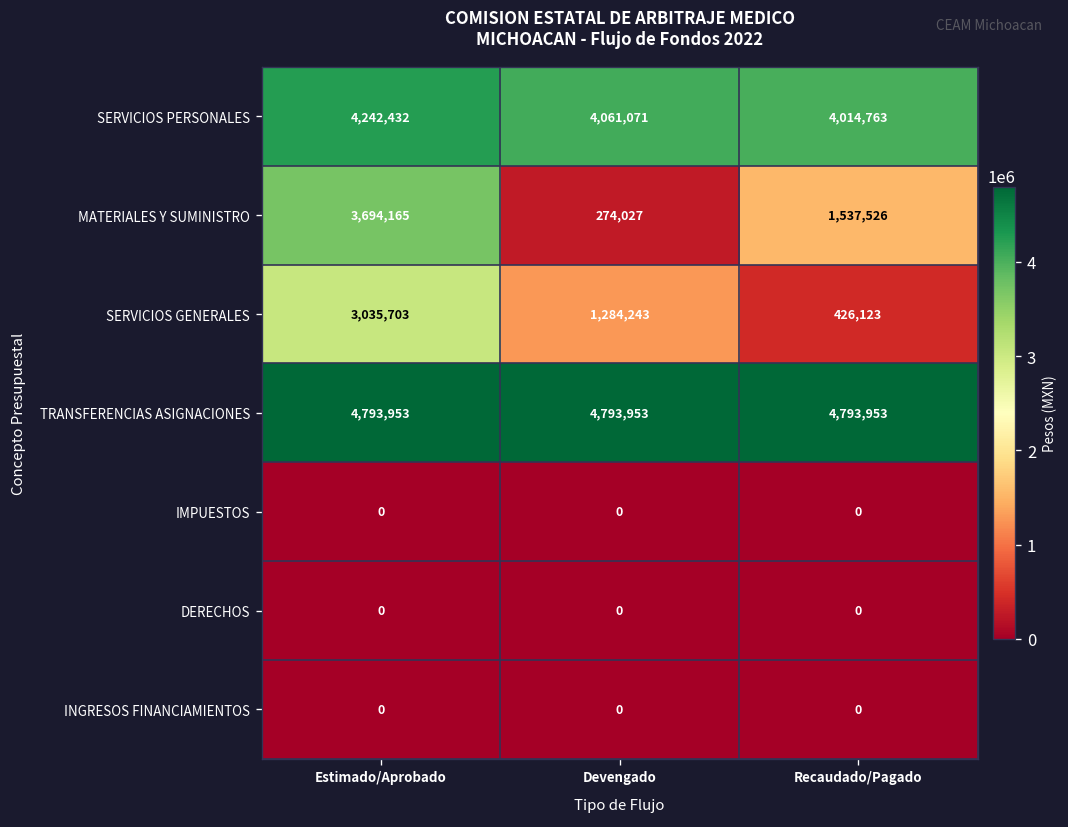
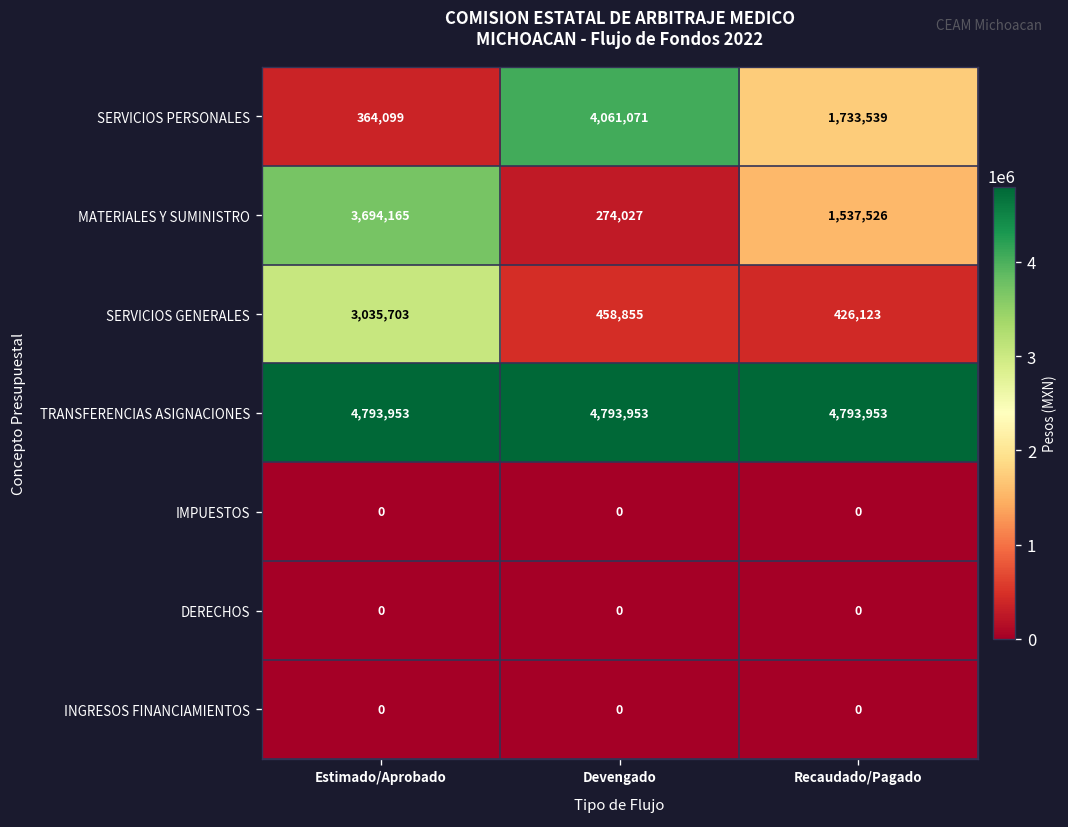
  {
    "SERVICIOS PERSONALES": {
-     "Estimado/Aprobado": "4,242,432",
+     "Estimado/Aprobado": "364,099",
      "Devengado": "4,061,071",
-     "Recaudado/Pagado": "4,014,763"
+     "Recaudado/Pagado": "1,733,539"
    },
    "MATERIALES Y SUMINISTRO": {
      "Estimado/Aprobado": "3,694,165",
      "Devengado": "274,027",
      "Recaudado/Pagado": "1,537,526"
    },
    "SERVICIOS GENERALES": {
      "Estimado/Aprobado": "3,035,703",
-     "Devengado": "1,284,243",
+     "Devengado": "458,855",
      "Recaudado/Pagado": "426,123"
    },
    "TRANSFERENCIAS ASIGNACIONES": {
      "Estimado/Aprobado": "4,793,953",
      "Devengado": "4,793,953",
      "Recaudado/Pagado": "4,793,953"
    },
    "IMPUESTOS": {
      "Estimado/Aprobado": "0",
      "Devengado": "0",
      "Recaudado/Pagado": "0"
    },
    "DERECHOS": {
      "Estimado/Aprobado": "0",
      "Devengado": "0",
      "Recaudado/Pagado": "0"
    },
    "INGRESOS FINANCIAMIENTOS": {
      "Estimado/Aprobado": "0",
      "Devengado": "0",
      "Recaudado/Pagado": "0"
    }
  }
